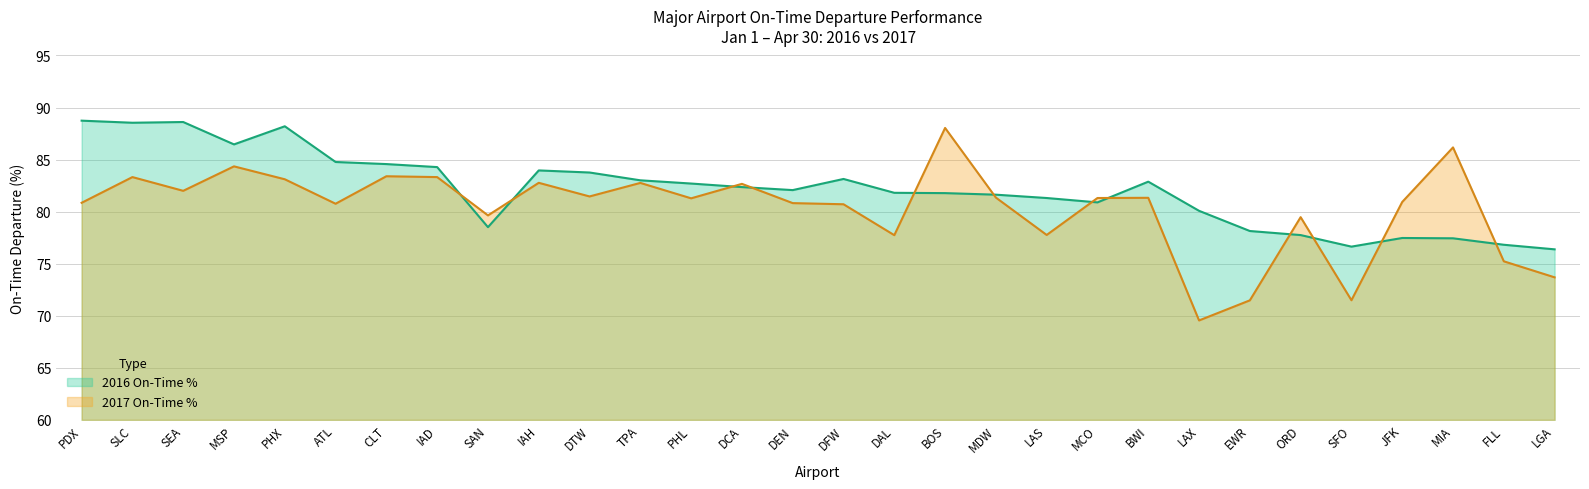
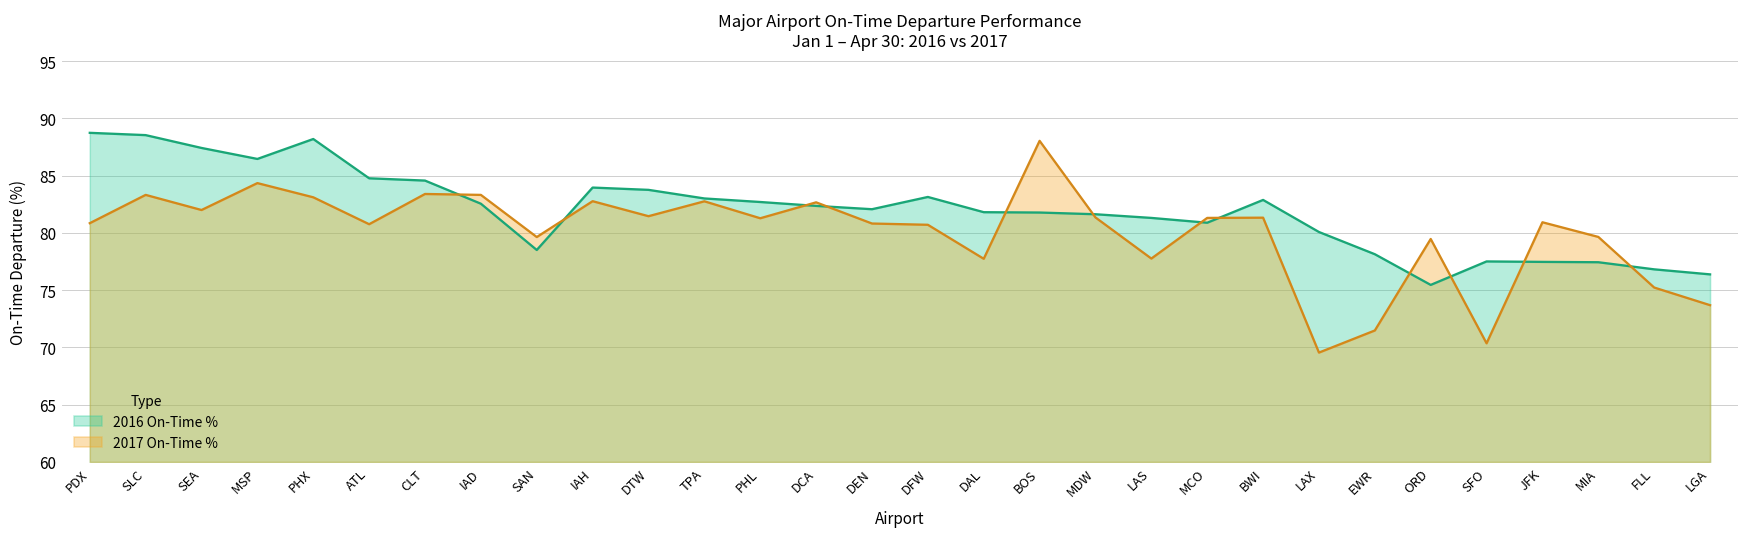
  {
    "2016 On-Time %": {
      "PDX": 88.7,
      "SLC": 88.5,
-     "SEA": 88.6,
+     "SEA": 87.4,
      "MSP": 86.5,
      "PHX": 88.2,
      "ATL": 84.8,
      "CLT": 84.6,
-     "IAD": 84.3,
+     "IAD": 82.6,
      "SAN": 78.5,
      "IAH": 84.0,
      "DTW": 83.8,
      "TPA": 83.0,
      "PHL": 82.7,
      "DCA": 82.4,
      "DEN": 82.1,
      "DFW": 83.1,
      "DAL": 81.8,
      "BOS": 81.8,
      "MDW": 81.6,
      "LAS": 81.3,
      "MCO": 80.9,
      "BWI": 82.9,
      "LAX": 80.1,
      "EWR": 78.1,
-     "ORD": 77.8,
-     "SFO": 76.6,
+     "ORD": 75.5,
+     "SFO": 77.5,
      "JFK": 77.5,
      "MIA": 77.4,
      "FLL": 76.8,
      "LGA": 76.4
    },
    "2017 On-Time %": {
      "PDX": 80.9,
      "SLC": 83.3,
      "SEA": 82.0,
      "MSP": 84.4,
      "PHX": 83.1,
      "ATL": 80.8,
      "CLT": 83.4,
      "IAD": 83.3,
      "SAN": 79.6,
      "IAH": 82.8,
      "DTW": 81.5,
      "TPA": 82.8,
      "PHL": 81.3,
      "DCA": 82.7,
      "DEN": 80.8,
      "DFW": 80.7,
      "DAL": 77.7,
      "BOS": 88.0,
      "MDW": 81.4,
      "LAS": 77.8,
      "MCO": 81.3,
      "BWI": 81.3,
      "LAX": 69.6,
      "EWR": 71.5,
      "ORD": 79.5,
-     "SFO": 71.5,
+     "SFO": 70.4,
      "JFK": 80.9,
-     "MIA": 86.2,
+     "MIA": 79.7,
      "FLL": 75.2,
      "LGA": 73.7
    }
  }
